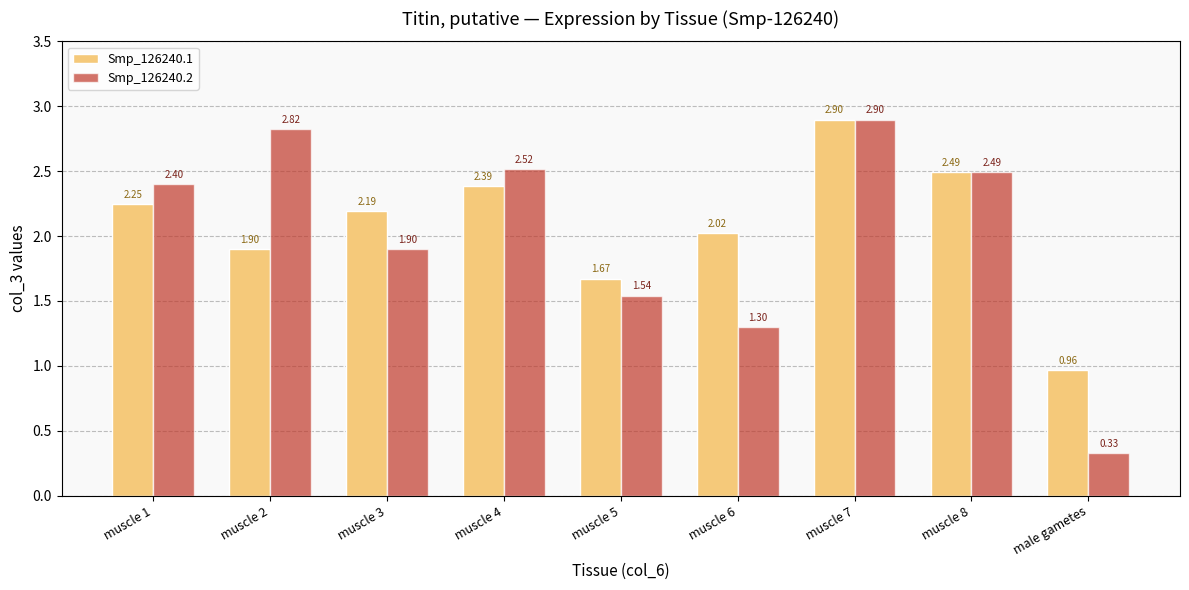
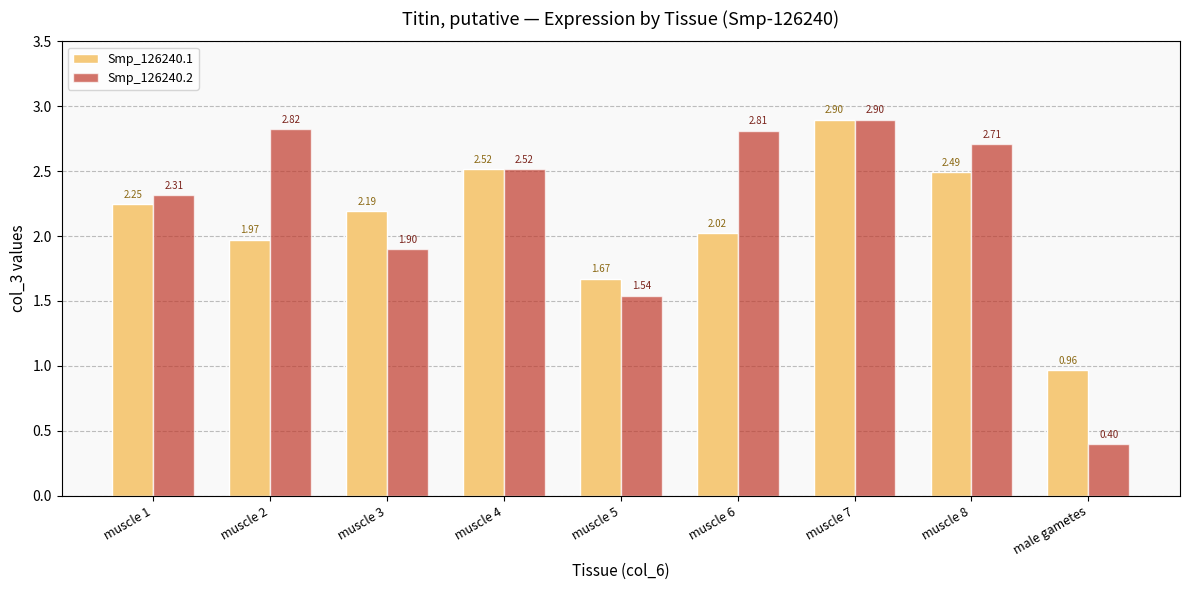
  {
    "Smp_126240.1": {
      "muscle 1": 2.25,
-     "muscle 2": 1.90,
+     "muscle 2": 1.97,
      "muscle 3": 2.19,
-     "muscle 4": 2.39,
+     "muscle 4": 2.52,
      "muscle 5": 1.67,
      "muscle 6": 2.02,
      "muscle 7": 2.90,
      "muscle 8": 2.49,
      "male gametes": 0.96
    },
    "Smp_126240.2": {
-     "muscle 1": 2.40,
+     "muscle 1": 2.31,
      "muscle 2": 2.82,
      "muscle 3": 1.90,
      "muscle 4": 2.52,
      "muscle 5": 1.54,
-     "muscle 6": 1.30,
+     "muscle 6": 2.81,
      "muscle 7": 2.90,
-     "muscle 8": 2.49,
-     "male gametes": 0.33
+     "muscle 8": 2.71,
+     "male gametes": 0.40
    }
  }
